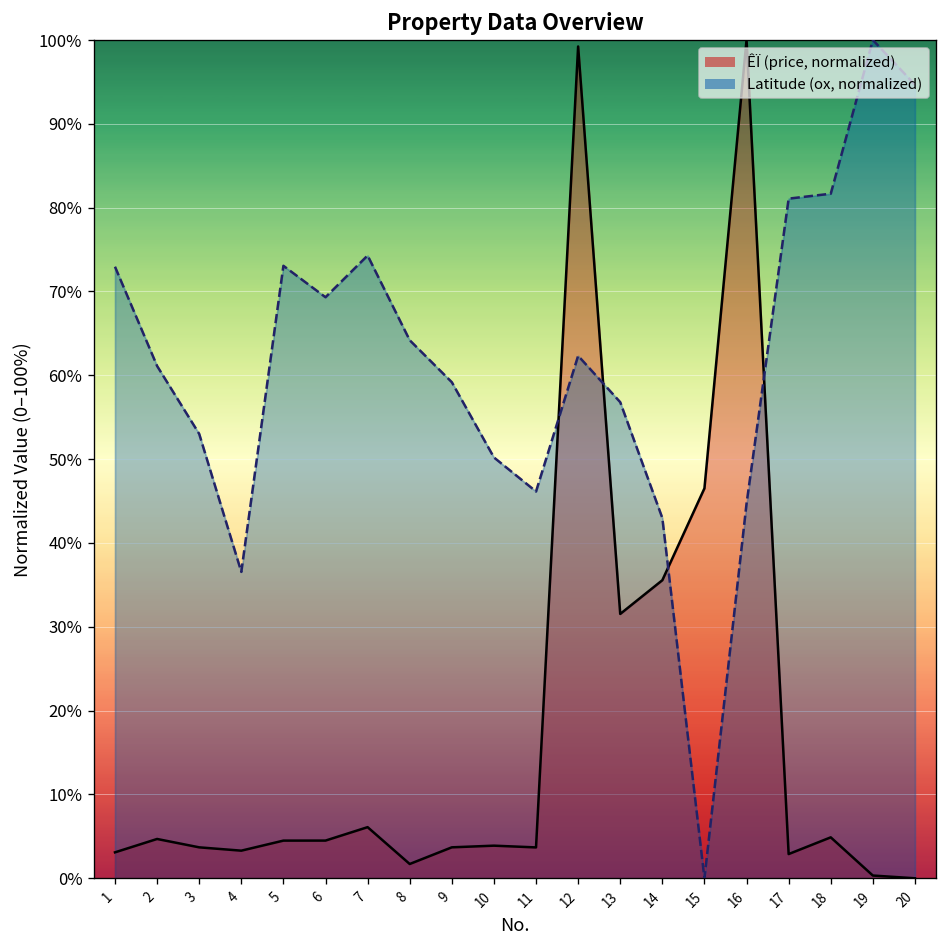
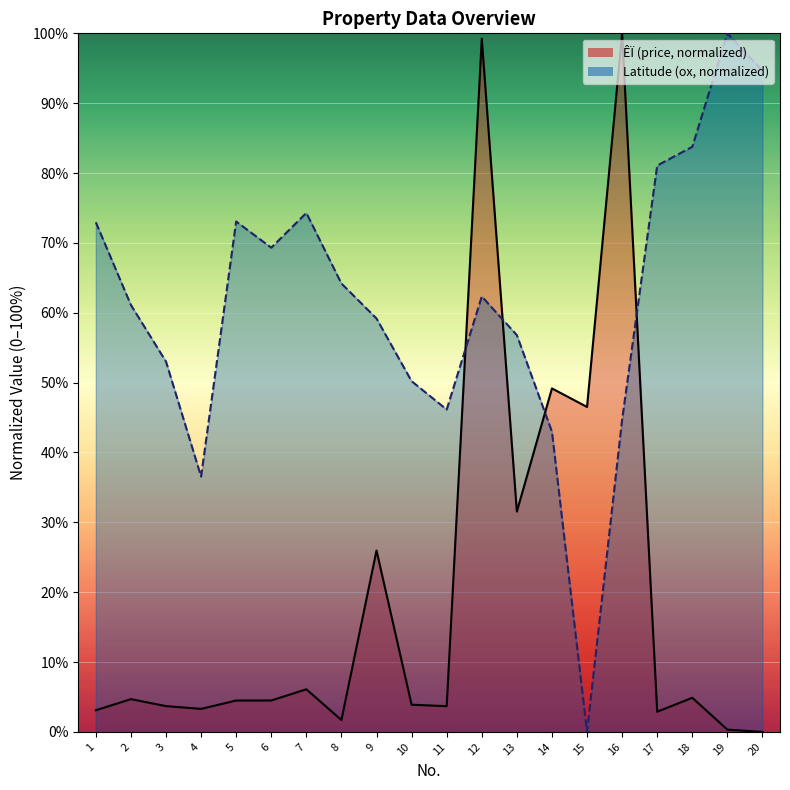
  {
    "ÊÏ (price, normalized)": {
      "1": "3%",
      "2": "5%",
      "3": "4%",
      "4": "3%",
      "5": "4%",
      "6": "4%",
      "7": "6%",
      "8": "2%",
-     "9": "4%",
+     "9": "26%",
      "10": "4%",
      "11": "4%",
      "12": "99%",
      "13": "32%",
-     "14": "36%",
+     "14": "49%",
      "15": "47%",
      "16": "100%",
      "17": "3%",
      "18": "5%",
      "19": "0%",
      "20": "0%"
    },
    "Latitude (ox, normalized)": {
      "1": "73%",
      "2": "61%",
      "3": "53%",
      "4": "37%",
      "5": "73%",
      "6": "69%",
      "7": "74%",
      "8": "64%",
      "9": "59%",
      "10": "50%",
      "11": "46%",
      "12": "62%",
      "13": "57%",
      "14": "43%",
      "15": "0%",
      "16": "45%",
      "17": "81%",
-     "18": "82%",
+     "18": "84%",
      "19": "100%"
    }
  }
